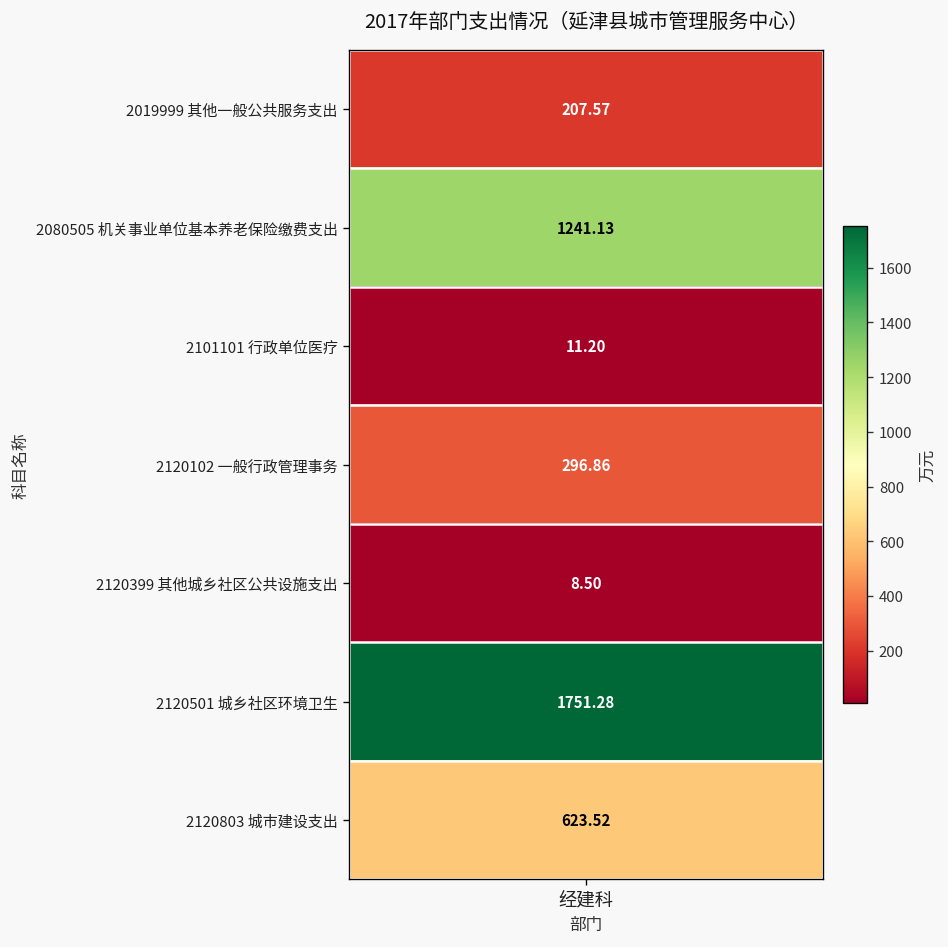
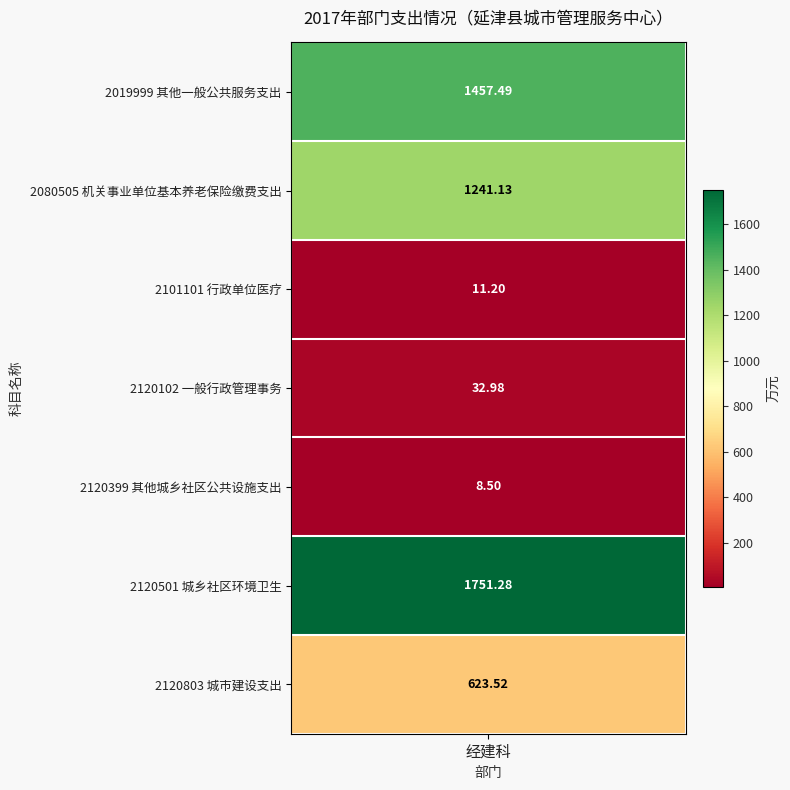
  {
    "2019999 其他一般公共服务支出": {
-     "经建科": 207.57
+     "经建科": 1457.49
    },
    "2080505 机关事业单位基本养老保险缴费支出": {
      "经建科": 1241.13
    },
    "2101101 行政单位医疗": {
      "经建科": 11.20
    },
    "2120102 一般行政管理事务": {
-     "经建科": 296.86
+     "经建科": 32.98
    },
    "2120399 其他城乡社区公共设施支出": {
      "经建科": 8.50
    },
    "2120501 城乡社区环境卫生": {
      "经建科": 1751.28
    },
    "2120803 城市建设支出": {
      "经建科": 623.52
    }
  }
